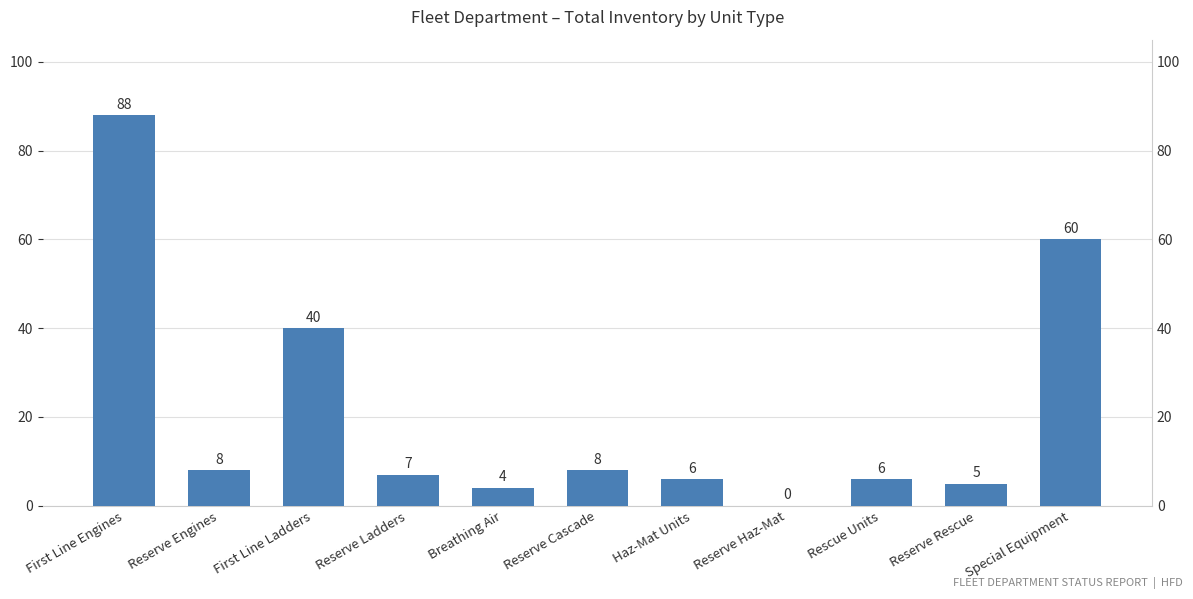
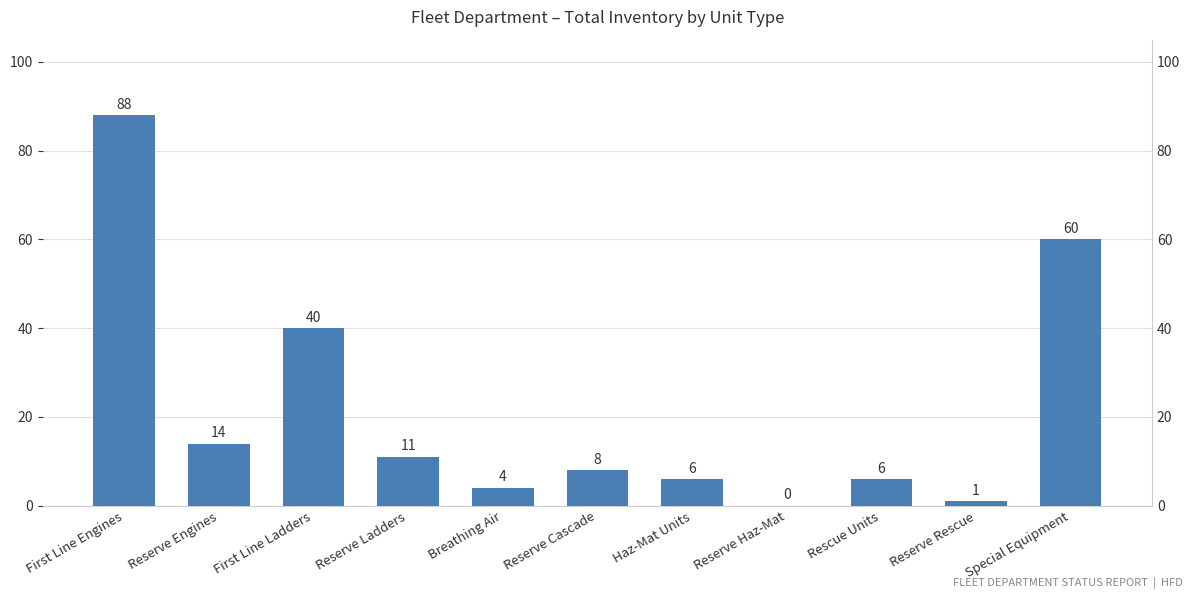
  {
    "First Line Engines": 88,
-   "Reserve Engines": 8,
+   "Reserve Engines": 14,
    "First Line Ladders": 40,
-   "Reserve Ladders": 7,
+   "Reserve Ladders": 11,
    "Breathing Air": 4,
    "Reserve Cascade": 8,
    "Haz-Mat Units": 6,
    "Reserve Haz-Mat": 0,
    "Rescue Units": 6,
-   "Reserve Rescue": 5,
+   "Reserve Rescue": 1,
    "Special Equipment": 60
  }
